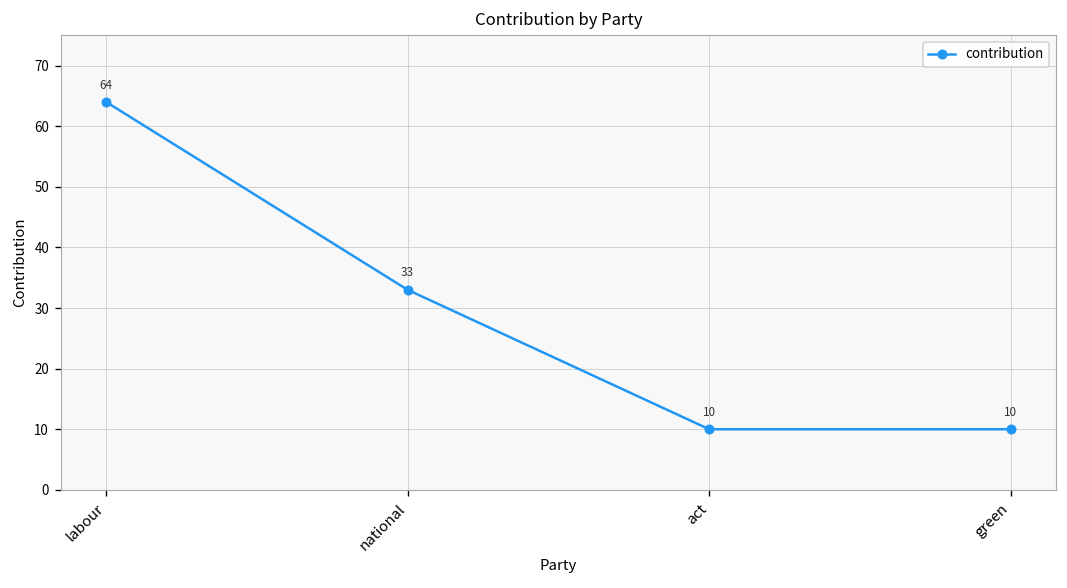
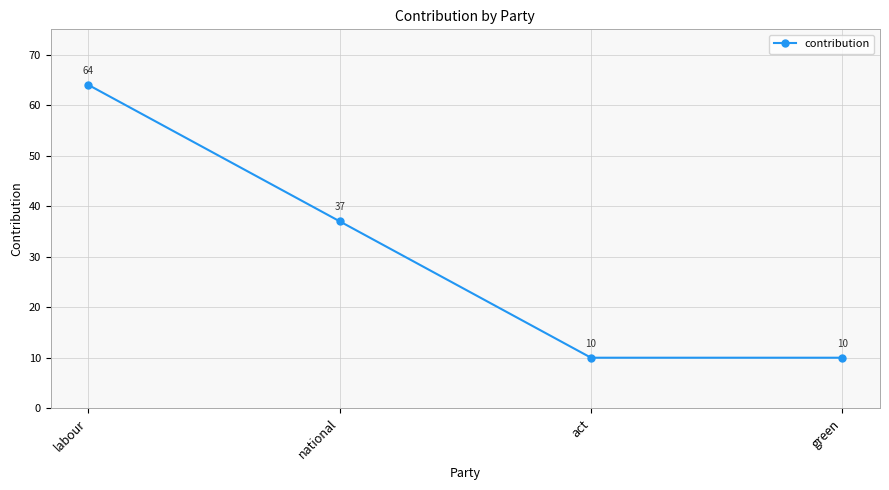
  {
    "labour": 64,
-   "national": 33,
+   "national": 37,
    "act": 10,
    "green": 10
  }
